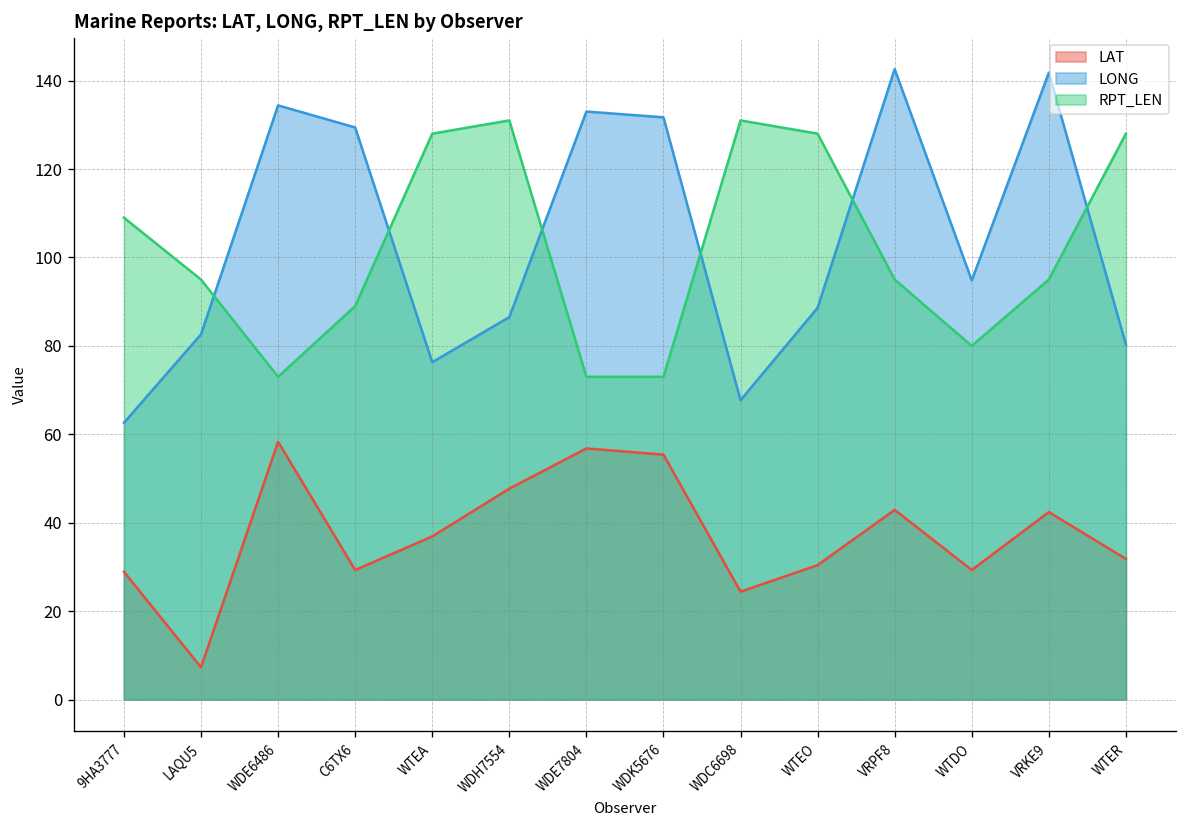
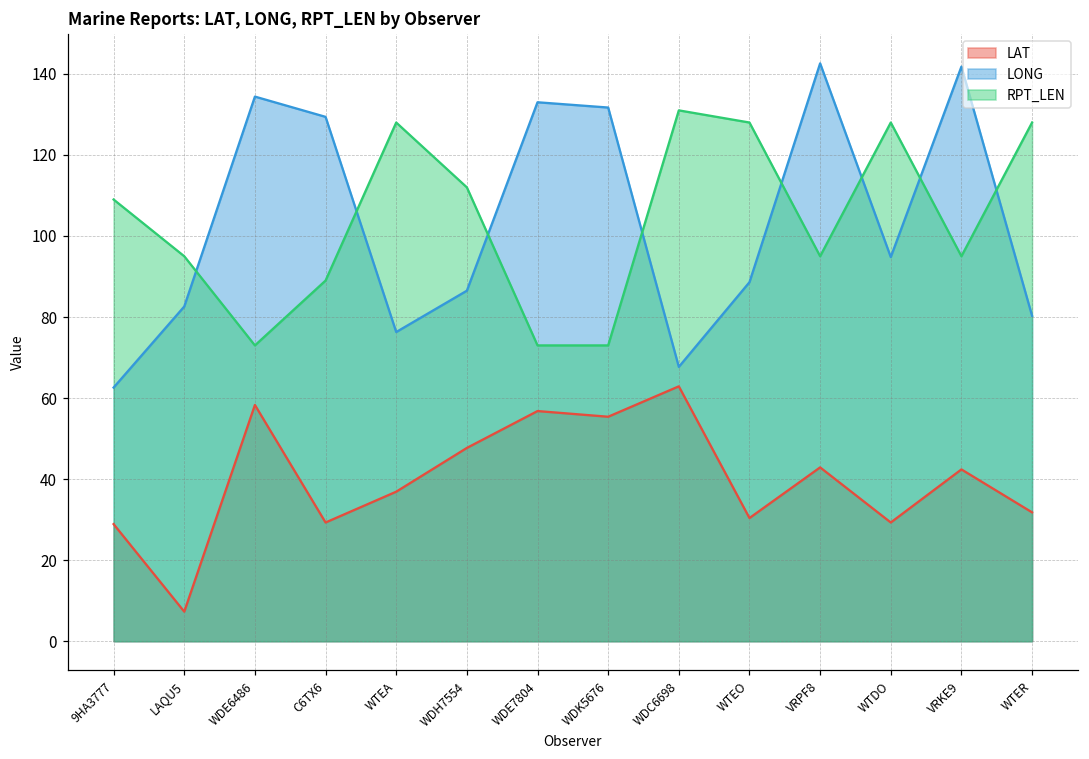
  {
    "LAT": {
      "9HA3777": 29,
      "LAQU5": 7,
      "WDE6486": 58,
      "C6TX6": 29,
      "WTEA": 37,
      "WDH7554": 48,
      "WDE7804": 57,
      "WDK5676": 55,
-     "WDC6698": 24,
+     "WDC6698": 63,
      "WTEO": 30,
      "VRPF8": 43,
      "WTDO": 29,
      "VRKE9": 42,
      "WTER": 32
    },
    "LONG": {
      "9HA3777": 63,
      "LAQU5": 83,
      "WDE6486": 134,
      "C6TX6": 129,
      "WTEA": 76,
      "WDH7554": 87,
      "WDE7804": 133,
      "WDK5676": 132,
      "WDC6698": 68,
      "WTEO": 89,
      "VRPF8": 143,
      "WTDO": 95,
      "VRKE9": 142,
      "WTER": 80
    },
    "RPT_LEN": {
      "9HA3777": 109,
      "LAQU5": 95,
      "WDE6486": 73,
      "C6TX6": 89,
      "WTEA": 128,
-     "WDH7554": 131,
+     "WDH7554": 112,
      "WDE7804": 73,
      "WDK5676": 73,
      "WDC6698": 131,
      "WTEO": 128,
      "VRPF8": 95,
-     "WTDO": 80,
+     "WTDO": 128,
      "VRKE9": 95,
      "WTER": 128
    }
  }
